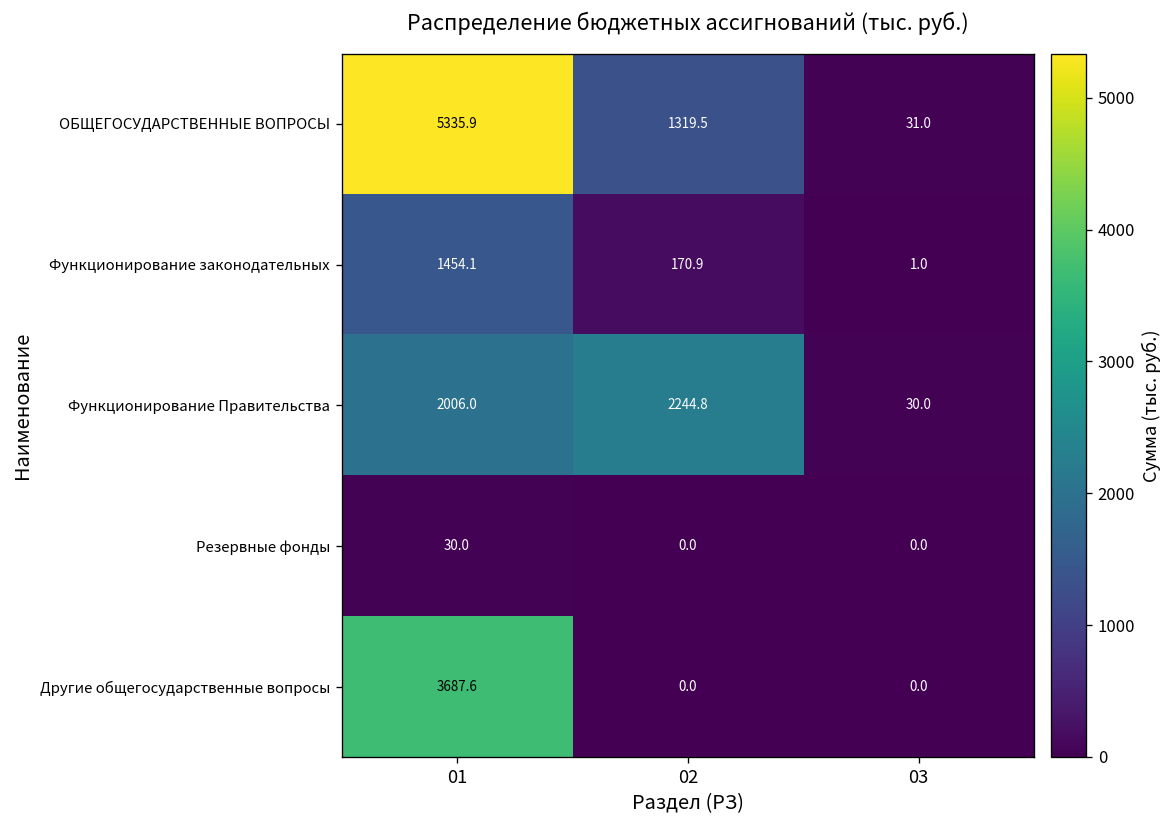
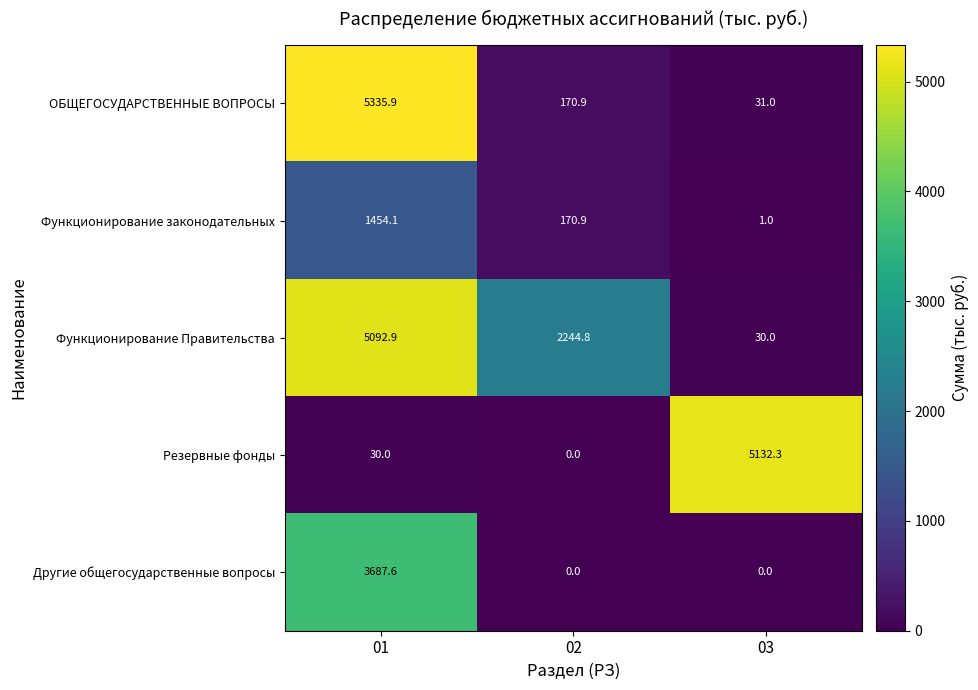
  {
    "ОБЩЕГОСУДАРСТВЕННЫЕ ВОПРОСЫ": {
      "01": 5335.9,
-     "02": 1319.5,
+     "02": 170.9,
      "03": 31.0
    },
    "Функционирование законодательных": {
      "01": 1454.1,
      "02": 170.9,
      "03": 1.0
    },
    "Функционирование Правительства": {
-     "01": 2006.0,
+     "01": 5092.9,
      "02": 2244.8,
      "03": 30.0
    },
    "Резервные фонды": {
      "01": 30.0,
      "02": 0.0,
-     "03": 0.0
+     "03": 5132.3
    },
    "Другие общегосударственные вопросы": {
      "01": 3687.6,
      "02": 0.0,
      "03": 0.0
    }
  }
